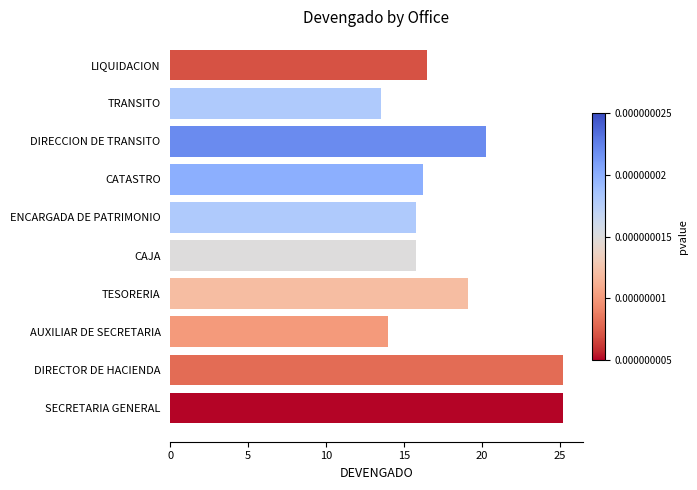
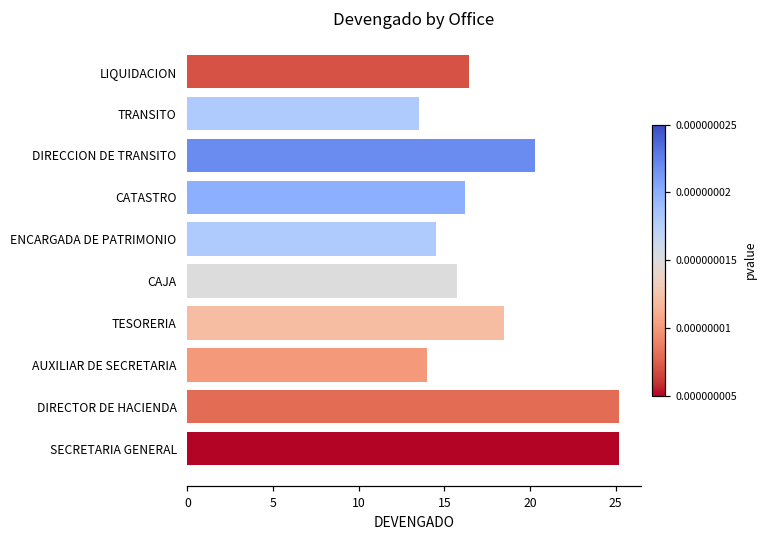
  {
    "LIQUIDACION": 16.5,
    "TRANSITO": 13.5,
    "DIRECCION DE TRANSITO": 20.3,
    "CATASTRO": 16.2,
-   "ENCARGADA DE PATRIMONIO": 15.8,
+   "ENCARGADA DE PATRIMONIO": 14.5,
    "CAJA": 15.8,
-   "TESORERIA": 19.1,
+   "TESORERIA": 18.5,
    "AUXILIAR DE SECRETARIA": 14.0,
    "DIRECTOR DE HACIENDA": 25.2,
    "SECRETARIA GENERAL": 25.2
  }
